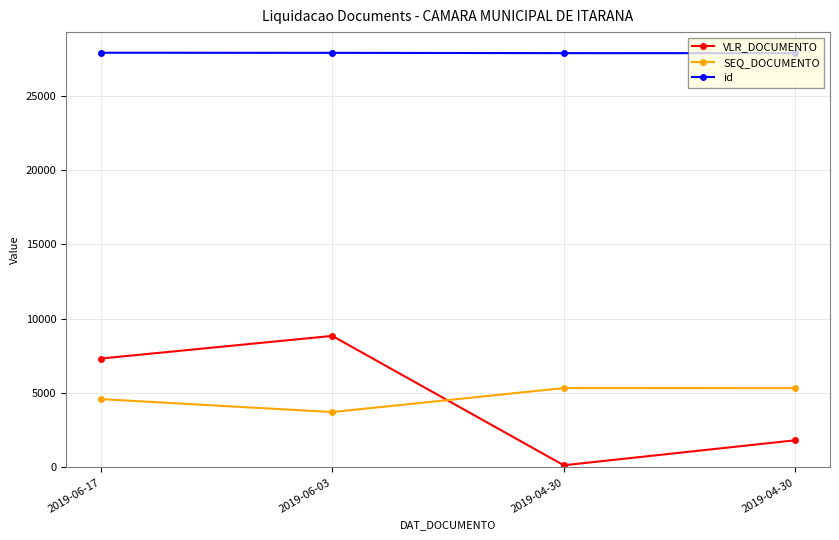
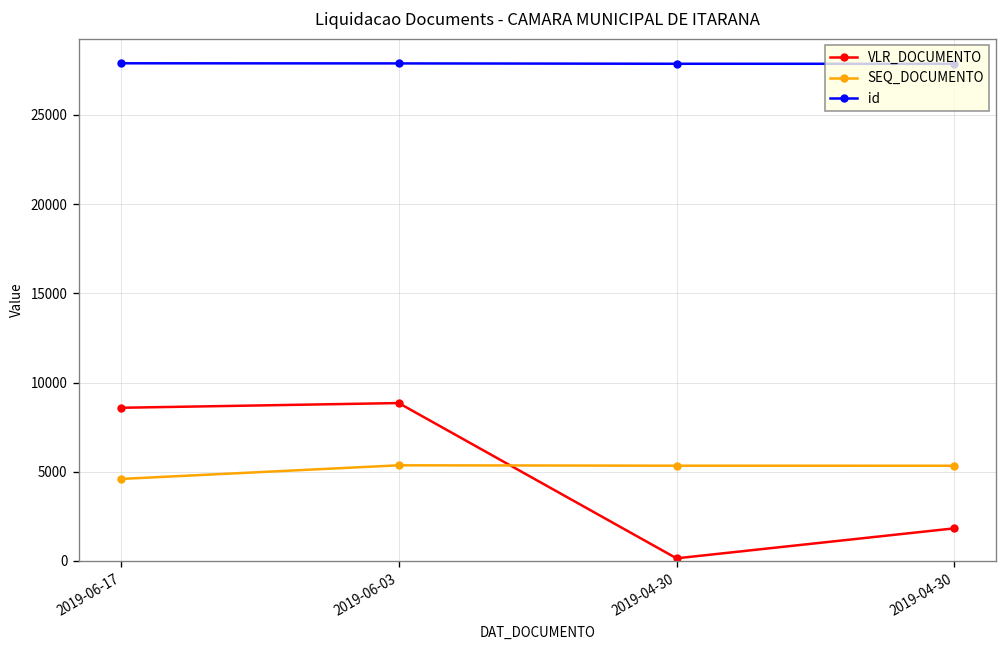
  {
    "VLR_DOCUMENTO": {
-     "2019-06-17": 7300,
+     "2019-06-17": 8600,
      "2019-06-03": 8800
    },
    "SEQ_DOCUMENTO": {
      "2019-06-17": 4600,
-     "2019-06-03": 3700
+     "2019-06-03": 5400
    },
    "id": {
      "2019-06-17": 27900,
      "2019-06-03": 27900
    }
  }
